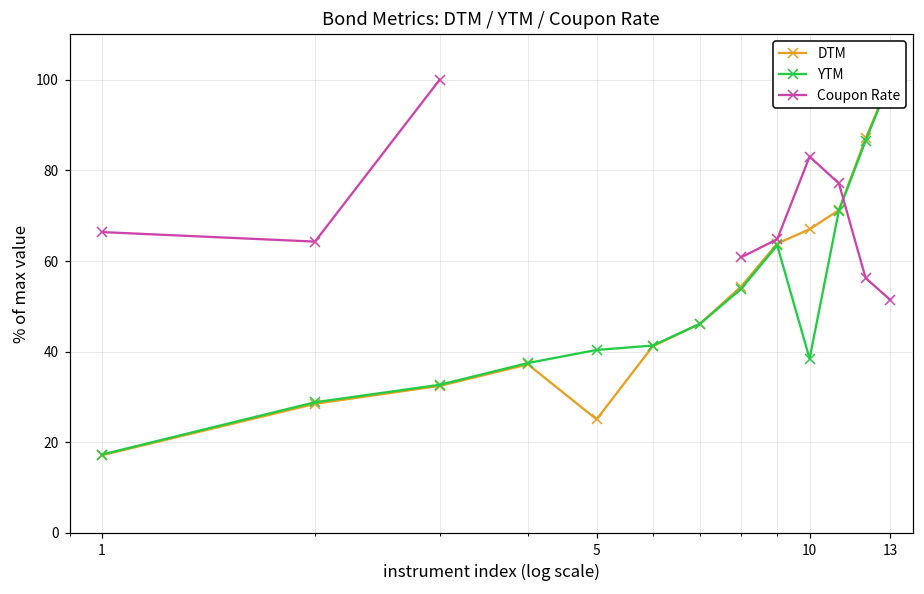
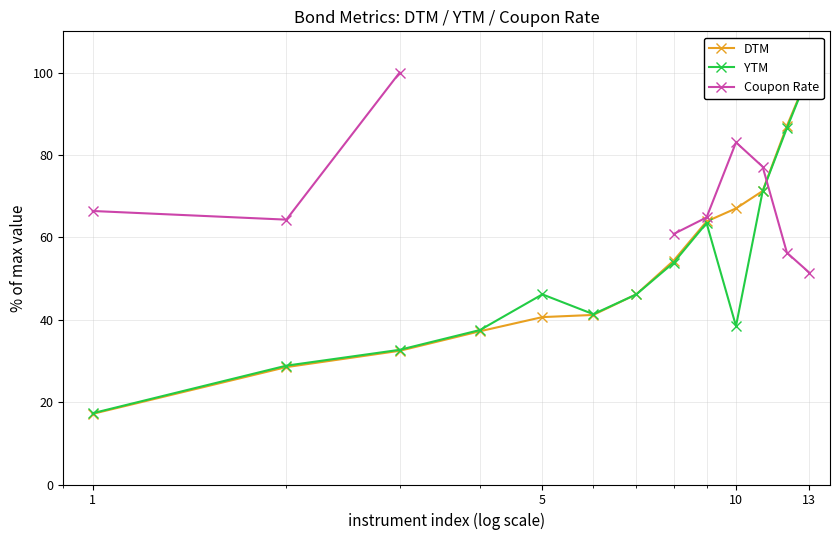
  {
    "DTM": {
-     "5": 25,
+     "5": 41,
      "10": 67
    },
    "YTM": {
-     "5": 40,
+     "5": 46,
      "10": 38
    },
    "Coupon Rate": {
      "1": 66,
      "10": 83,
      "13": 51
    }
  }
